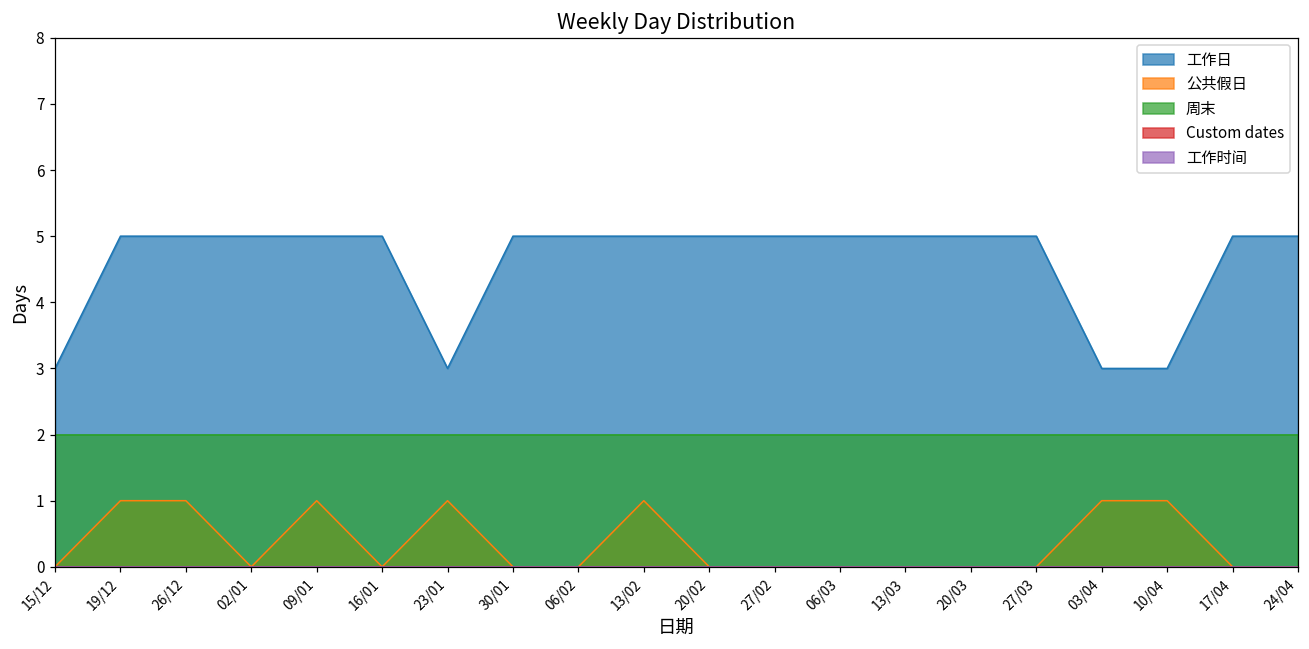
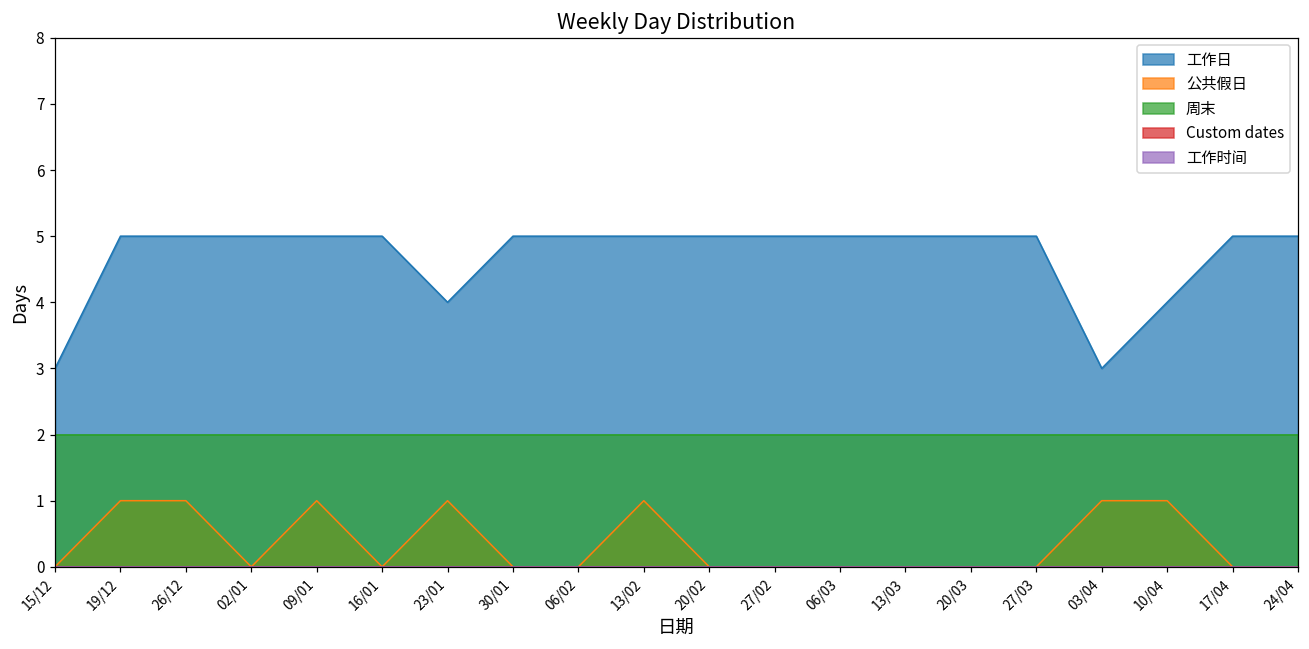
  {
    "工作日": {
      "15/12": 3,
      "19/12": 5,
      "26/12": 5,
      "02/01": 5,
      "09/01": 5,
      "16/01": 5,
-     "23/01": 3,
+     "23/01": 4,
      "30/01": 5,
      "06/02": 5,
      "13/02": 5,
      "20/02": 5,
      "27/02": 5,
      "06/03": 5,
      "13/03": 5,
      "20/03": 5,
      "27/03": 5,
      "03/04": 3,
-     "10/04": 3,
+     "10/04": 4,
      "17/04": 5,
      "24/04": 5
    },
    "公共假日": {
      "19/12": 1,
      "26/12": 1,
      "09/01": 1,
      "23/01": 1,
      "13/02": 1,
      "03/04": 1,
      "10/04": 1
    },
    "周末": {
      "15/12": 2,
      "19/12": 2,
      "26/12": 2,
      "02/01": 2,
      "09/01": 2,
      "16/01": 2,
      "23/01": 2,
      "30/01": 2,
      "06/02": 2,
      "13/02": 2,
      "20/02": 2,
      "27/02": 2,
      "06/03": 2,
      "13/03": 2,
      "20/03": 2,
      "27/03": 2,
      "03/04": 2,
      "10/04": 2,
      "17/04": 2,
      "24/04": 2
    },
    "工作时间": {
      "19/12": 0,
      "26/12": 0,
      "09/01": 0,
      "23/01": 0,
      "13/02": 0,
      "03/04": 0,
      "10/04": 0
    }
  }
